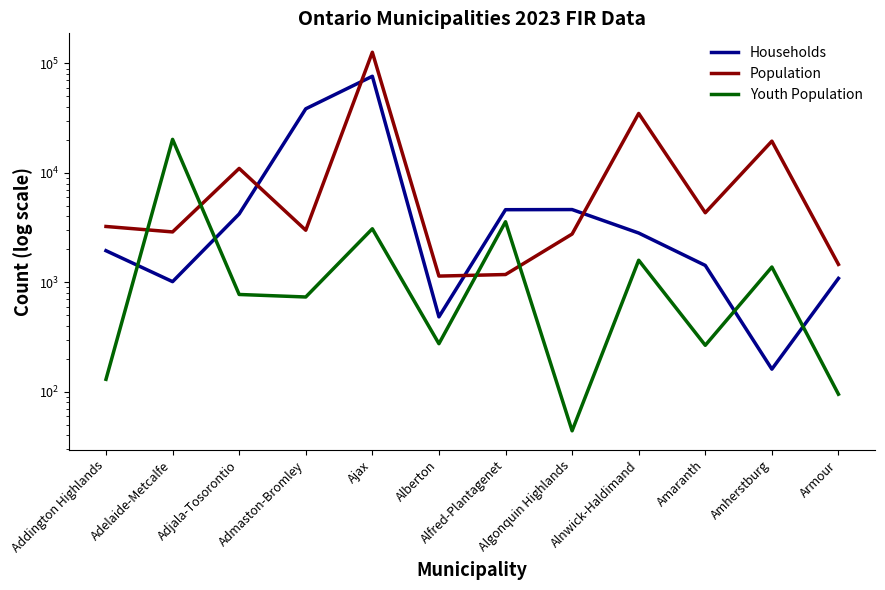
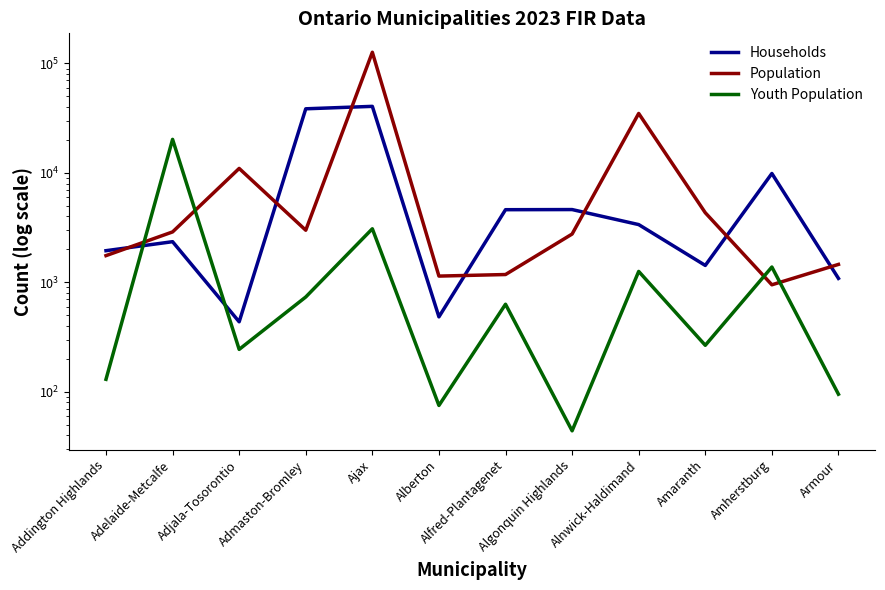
  {
    "Households": {
      "Addington Highlands": 1900,
-     "Adelaide-Metcalfe": 1000,
-     "Adjala-Tosorontio": 4200,
+     "Adelaide-Metcalfe": 2400,
+     "Adjala-Tosorontio": 440,
      "Admaston-Bromley": 39000,
-     "Ajax": 80000,
+     "Ajax": 41000,
      "Alberton": 500,
      "Alfred-Plantagenet": 4600,
      "Algonquin Highlands": 4600,
-     "Alnwick-Haldimand": 2800,
+     "Alnwick-Haldimand": 3400,
      "Amaranth": 1400,
-     "Amherstburg": 160,
+     "Amherstburg": 10000,
      "Armour": 1100
    },
    "Population": {
-     "Addington Highlands": 3200,
+     "Addington Highlands": 1800,
      "Adelaide-Metcalfe": 2900,
      "Adjala-Tosorontio": 11000,
      "Admaston-Bromley": 3000,
      "Ajax": 130000,
      "Alberton": 1100,
      "Alfred-Plantagenet": 1200,
      "Algonquin Highlands": 2800,
      "Alnwick-Haldimand": 35000,
      "Amaranth": 4300,
-     "Amherstburg": 20000,
+     "Amherstburg": 1000,
      "Armour": 1500
    },
    "Youth Population": {
      "Addington Highlands": 130,
      "Adelaide-Metcalfe": 20000,
-     "Adjala-Tosorontio": 800,
+     "Adjala-Tosorontio": 240,
      "Admaston-Bromley": 700,
      "Ajax": 3100,
-     "Alberton": 280,
-     "Alfred-Plantagenet": 3600,
+     "Alberton": 80,
+     "Alfred-Plantagenet": 600,
      "Algonquin Highlands": 44,
-     "Alnwick-Haldimand": 1600,
+     "Alnwick-Haldimand": 1300,
      "Amaranth": 270,
      "Amherstburg": 1400,
      "Armour": 100
    }
  }
